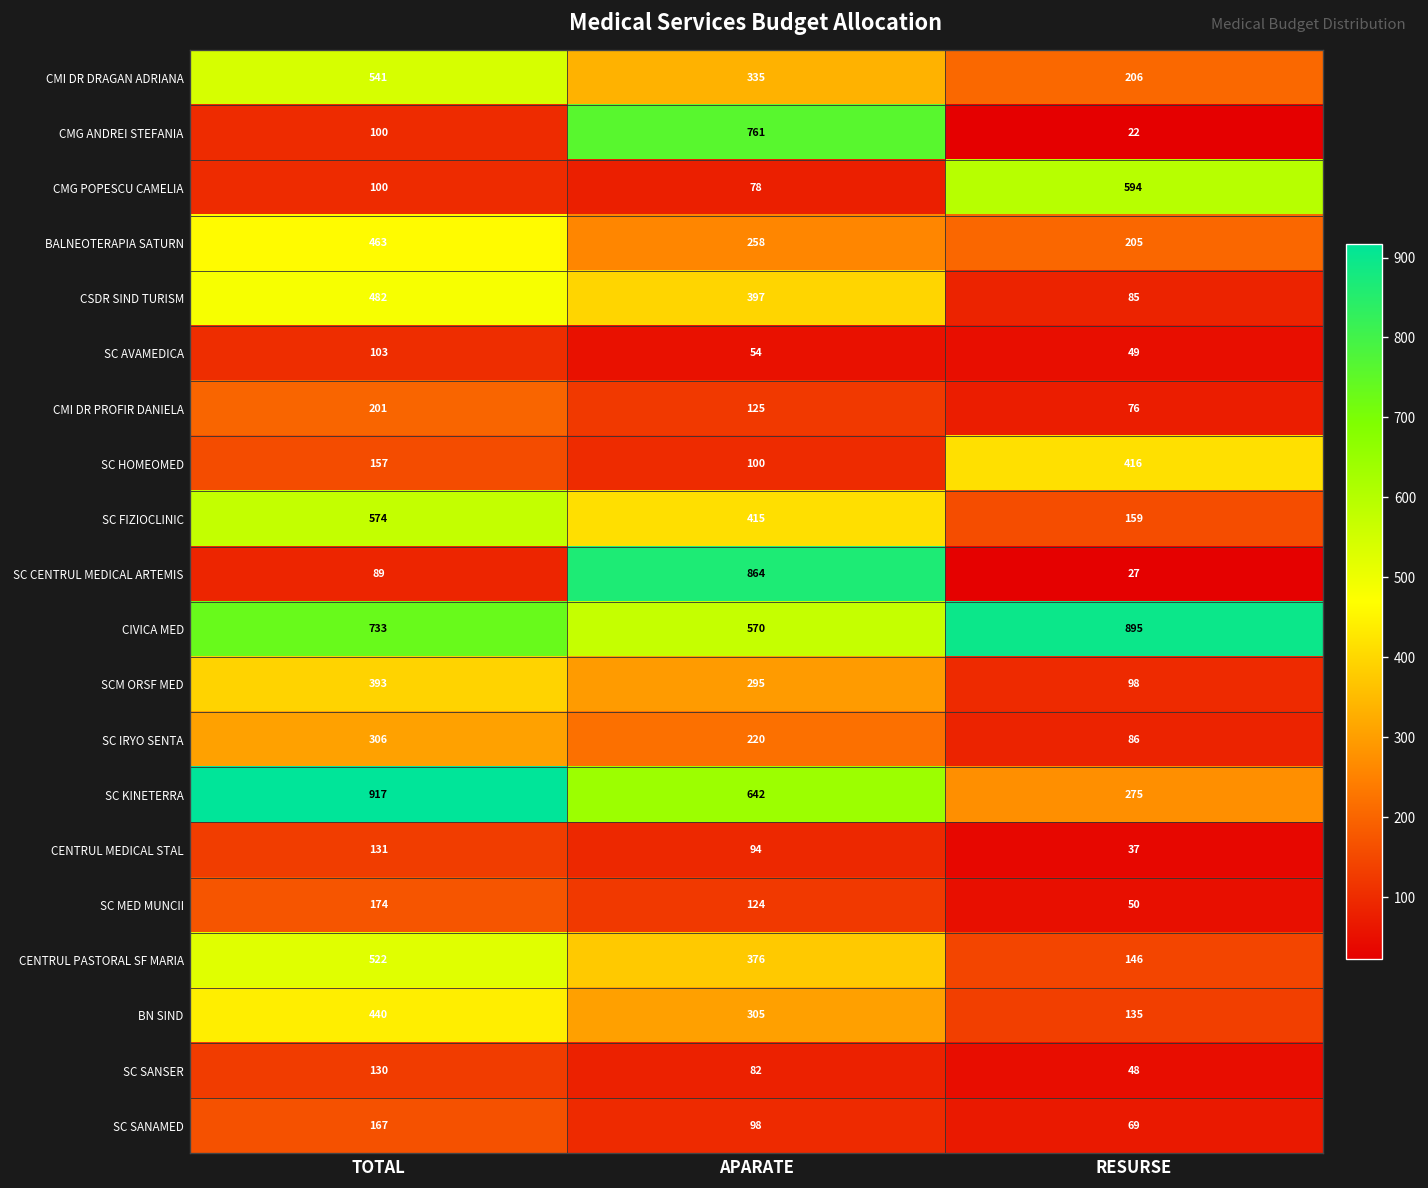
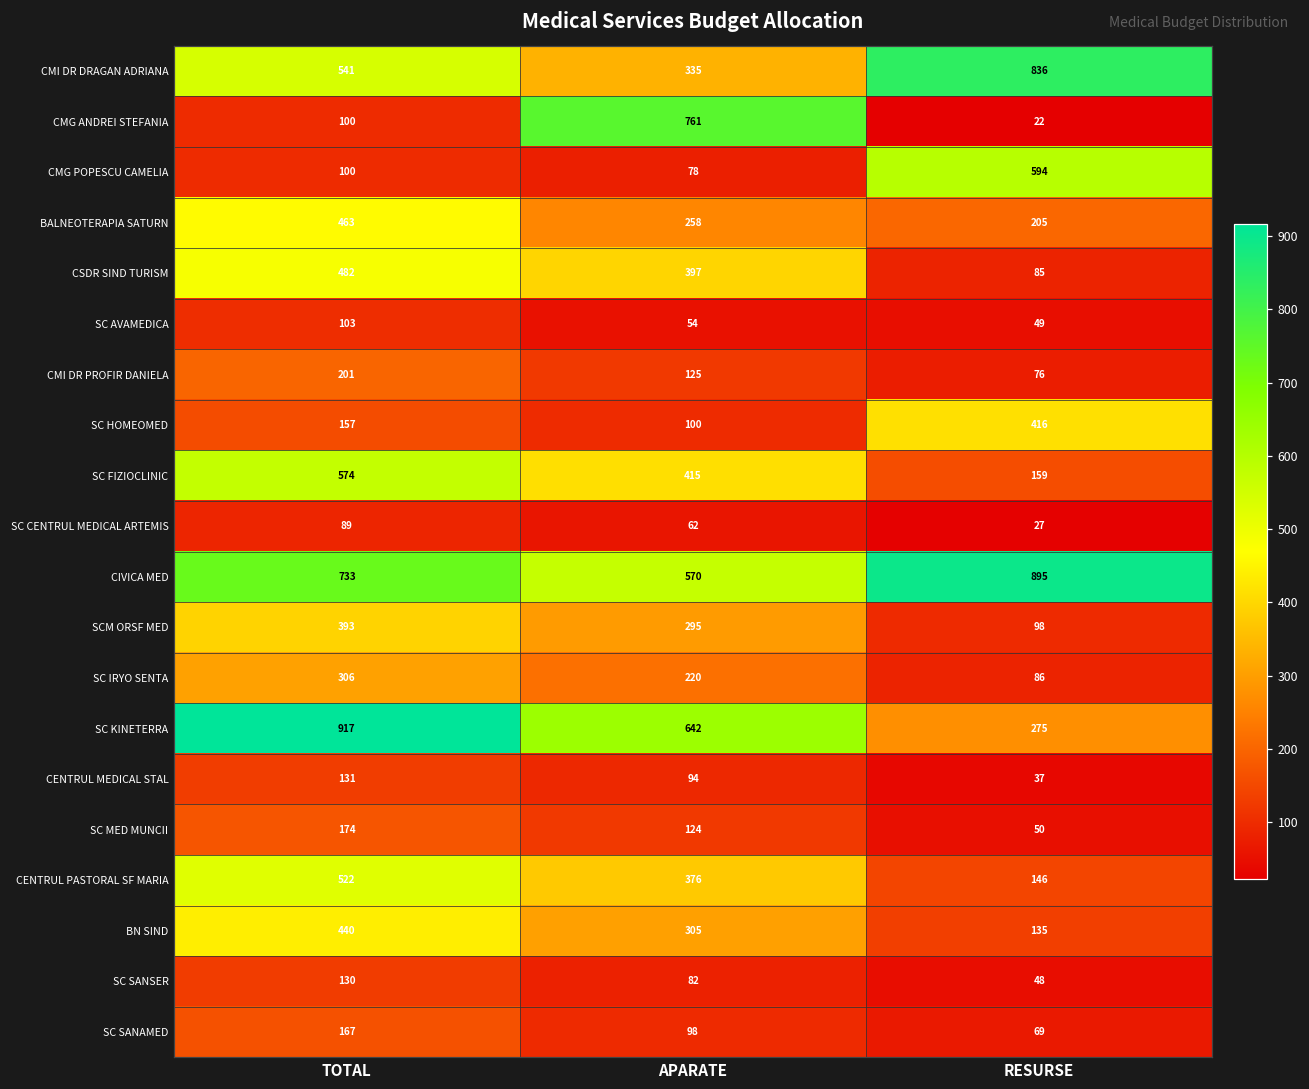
  {
    "CMI DR DRAGAN ADRIANA": {
      "TOTAL": 541,
      "APARATE": 335,
-     "RESURSE": 206
+     "RESURSE": 836
    },
    "CMG ANDREI STEFANIA": {
      "TOTAL": 100,
      "APARATE": 761,
      "RESURSE": 22
    },
    "CMG POPESCU CAMELIA": {
      "TOTAL": 100,
      "APARATE": 78,
      "RESURSE": 594
    },
    "BALNEOTERAPIA SATURN": {
      "TOTAL": 463,
      "APARATE": 258,
      "RESURSE": 205
    },
    "CSDR SIND TURISM": {
      "TOTAL": 482,
      "APARATE": 397,
      "RESURSE": 85
    },
    "SC AVAMEDICA": {
      "TOTAL": 103,
      "APARATE": 54,
      "RESURSE": 49
    },
    "CMI DR PROFIR DANIELA": {
      "TOTAL": 201,
      "APARATE": 125,
      "RESURSE": 76
    },
    "SC HOMEOMED": {
      "TOTAL": 157,
      "APARATE": 100,
      "RESURSE": 416
    },
    "SC FIZIOCLINIC": {
      "TOTAL": 574,
      "APARATE": 415,
      "RESURSE": 159
    },
    "SC CENTRUL MEDICAL ARTEMIS": {
      "TOTAL": 89,
-     "APARATE": 864,
+     "APARATE": 62,
      "RESURSE": 27
    },
    "CIVICA MED": {
      "TOTAL": 733,
      "APARATE": 570,
      "RESURSE": 895
    },
    "SCM ORSF MED": {
      "TOTAL": 393,
      "APARATE": 295,
      "RESURSE": 98
    },
    "SC IRYO SENTA": {
      "TOTAL": 306,
      "APARATE": 220,
      "RESURSE": 86
    },
    "SC KINETERRA": {
      "TOTAL": 917,
      "APARATE": 642,
      "RESURSE": 275
    },
    "CENTRUL MEDICAL STAL": {
      "TOTAL": 131,
      "APARATE": 94,
      "RESURSE": 37
    },
    "SC MED MUNCII": {
      "TOTAL": 174,
      "APARATE": 124,
      "RESURSE": 50
    },
    "CENTRUL PASTORAL SF MARIA": {
      "TOTAL": 522,
      "APARATE": 376,
      "RESURSE": 146
    },
    "BN SIND": {
      "TOTAL": 440,
      "APARATE": 305,
      "RESURSE": 135
    },
    "SC SANSER": {
      "TOTAL": 130,
      "APARATE": 82,
      "RESURSE": 48
    },
    "SC SANAMED": {
      "TOTAL": 167,
      "APARATE": 98,
      "RESURSE": 69
    }
  }
